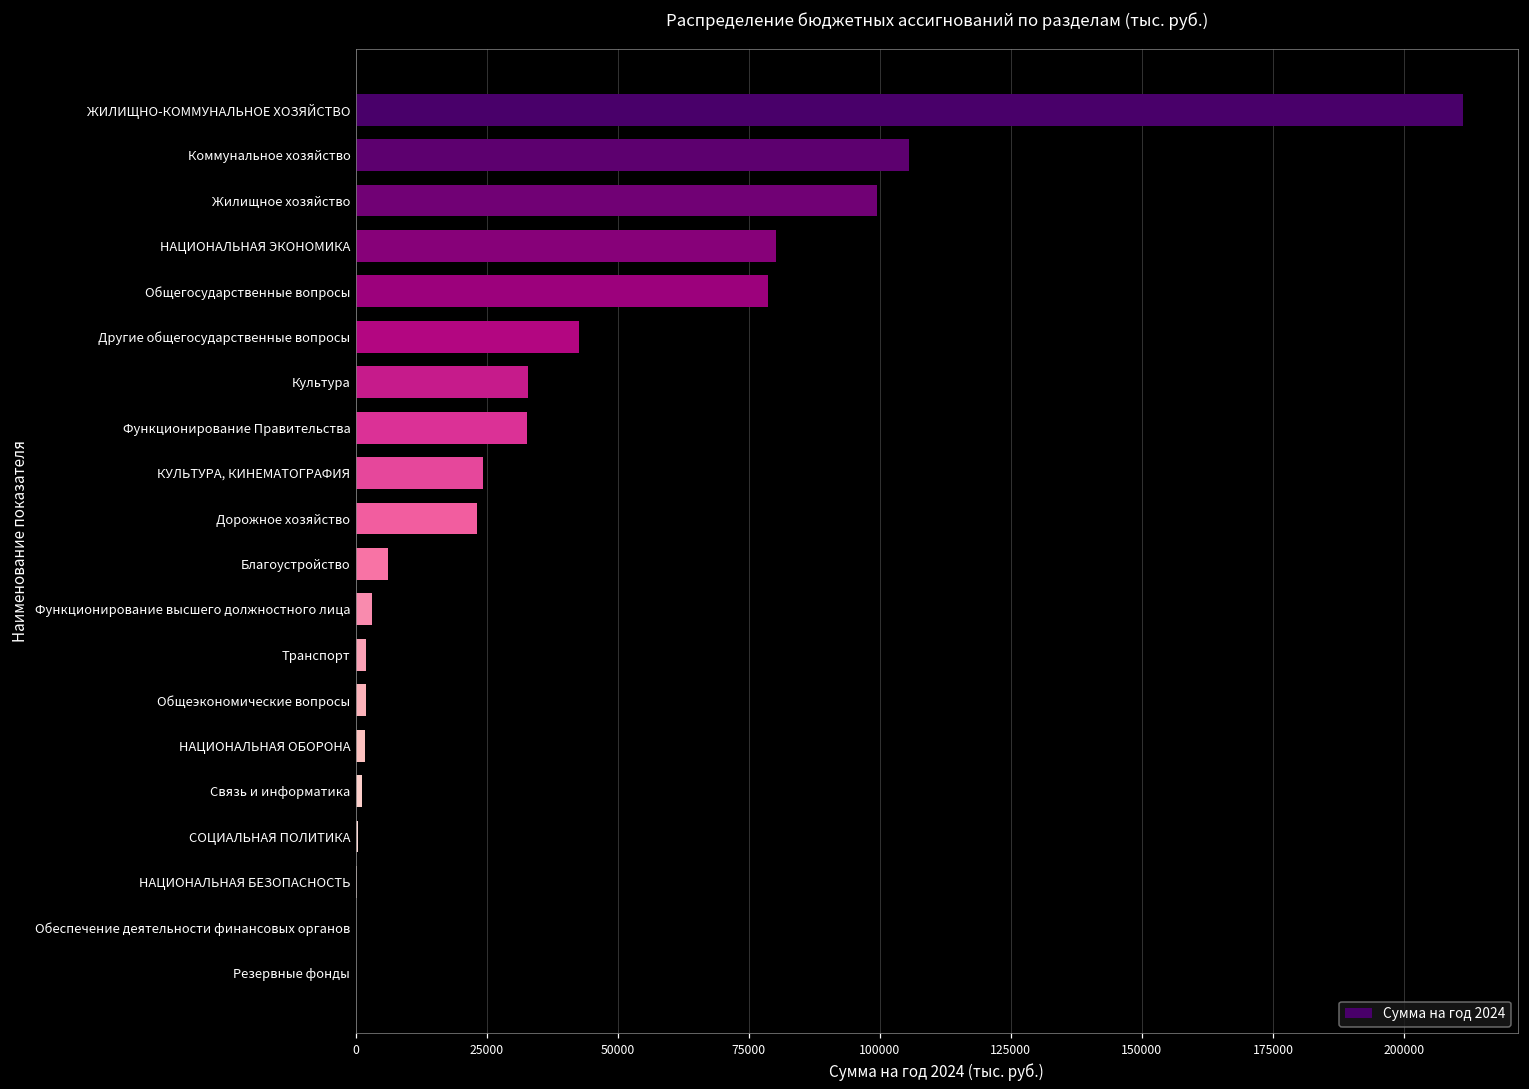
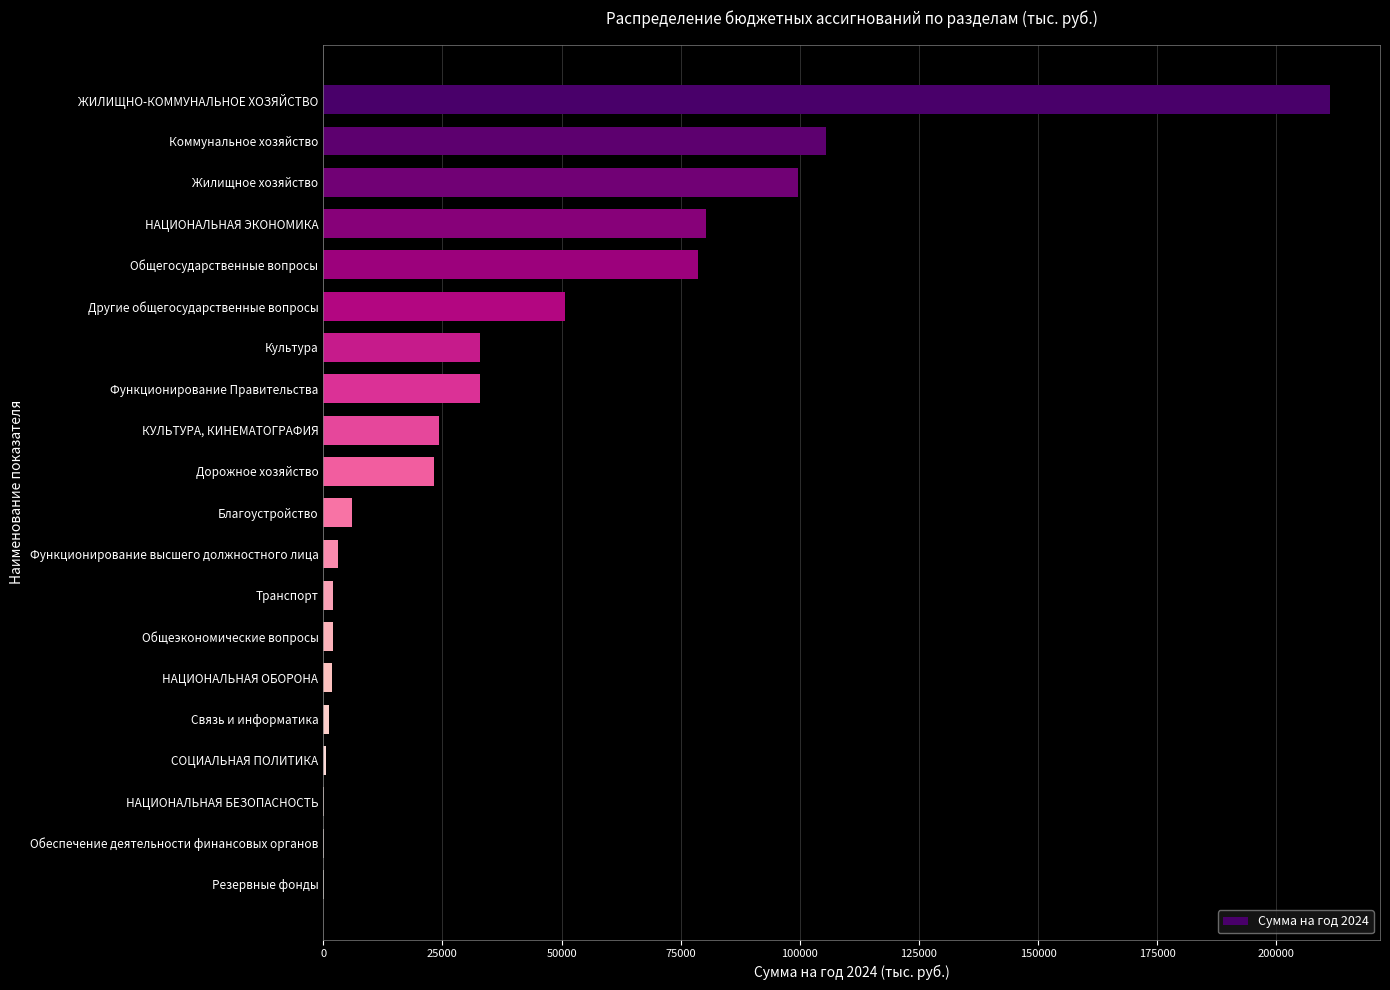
  {
    "ЖИЛИЩНО-КОММУНАЛЬНОЕ ХОЗЯЙСТВО": 211000,
    "Коммунальное хозяйство": 106000,
    "Жилищное хозяйство": 100000,
    "НАЦИОНАЛЬНАЯ ЭКОНОМИКА": 80000,
    "Общегосударственные вопросы": 79000,
-   "Другие общегосударственные вопросы": 43000,
+   "Другие общегосударственные вопросы": 51000,
    "Культура": 33000,
    "Функционирование Правительства": 33000,
    "КУЛЬТУРА, КИНЕМАТОГРАФИЯ": 24000,
    "Дорожное хозяйство": 23000,
    "Благоустройство": 6000,
    "Функционирование высшего должностного лица": 3000,
    "Транспорт": 2000,
    "Общеэкономические вопросы": 2000,
    "НАЦИОНАЛЬНАЯ ОБОРОНА": 2000,
    "Связь и информатика": 1000
  }
